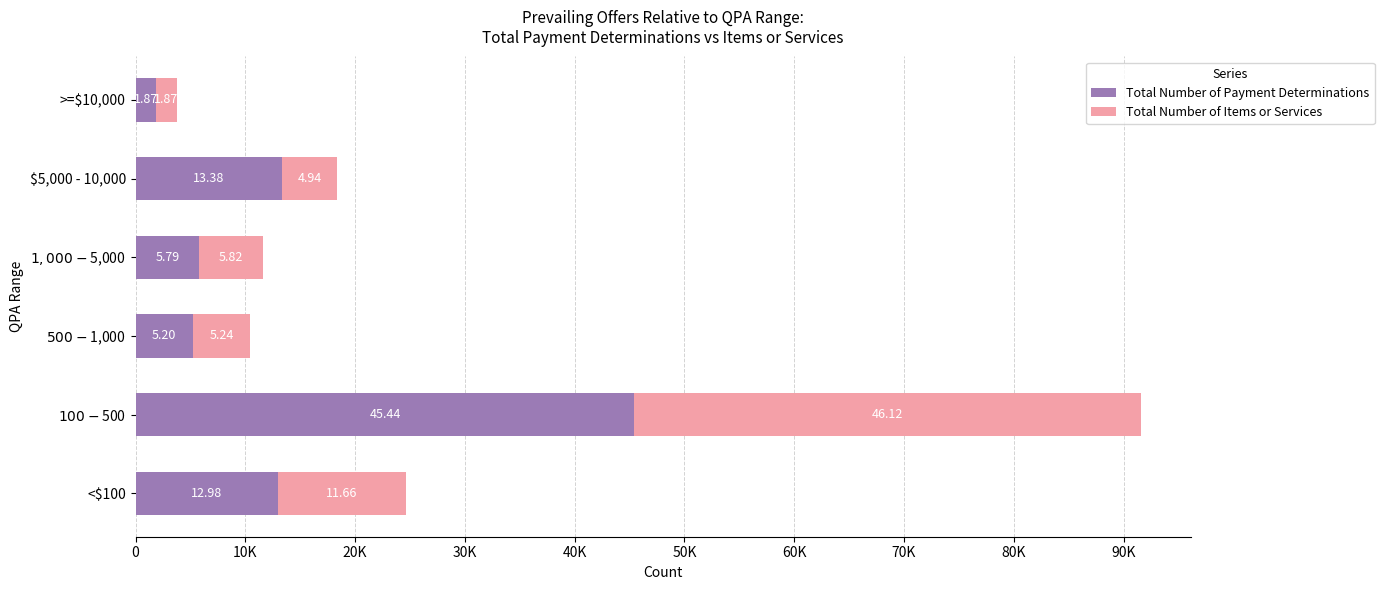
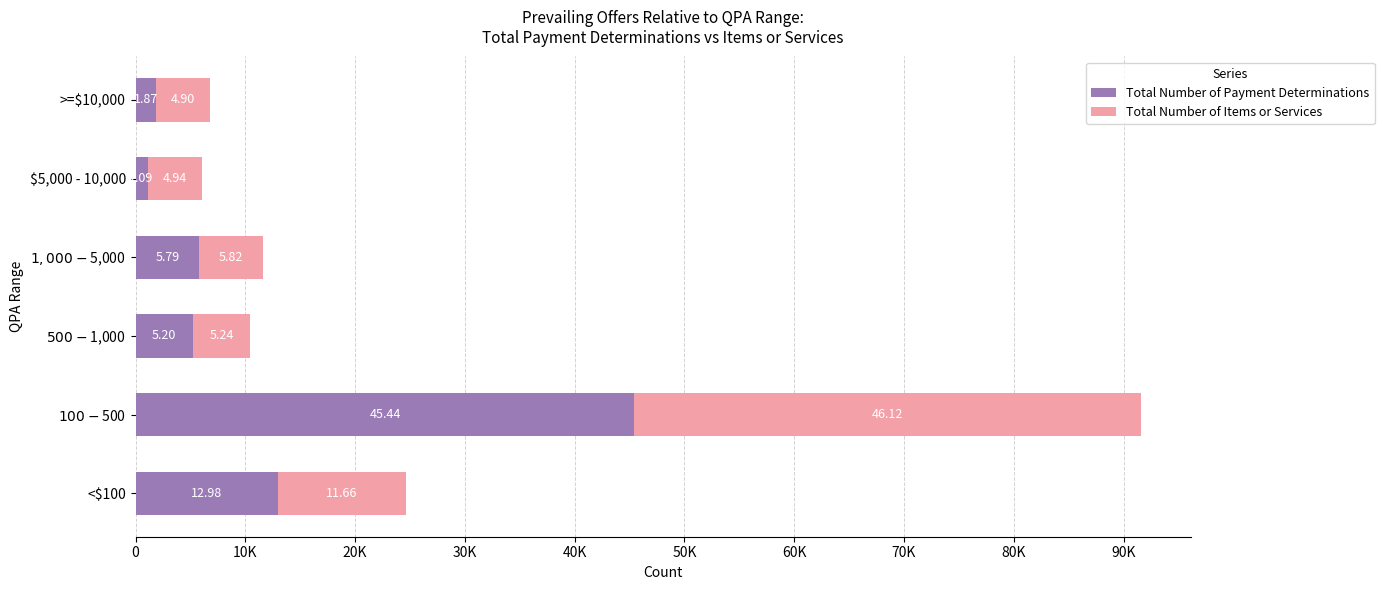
  {
    "Total Number of Payment Determinations": {
-     "$5,000 - 10,000": 13.38
+     "$5,000 - 10,000": 1.09
    },
    "Total Number of Items or Services": {
-     ">=$10,000": 1.87
+     ">=$10,000": 4.90
    }
  }
